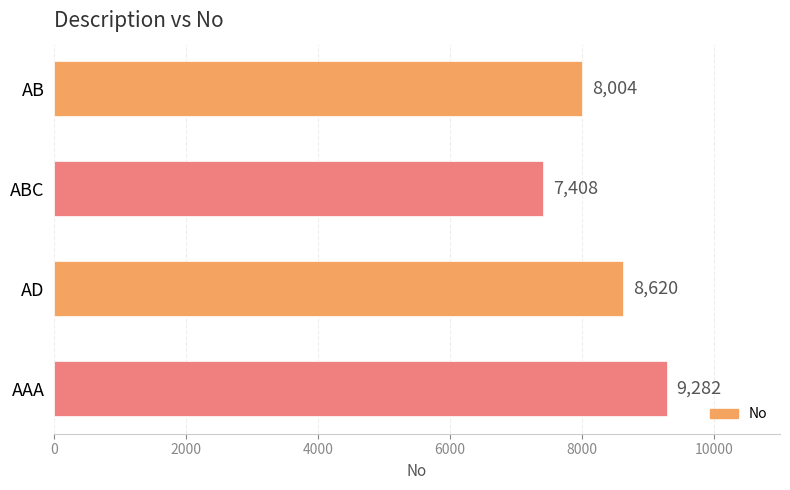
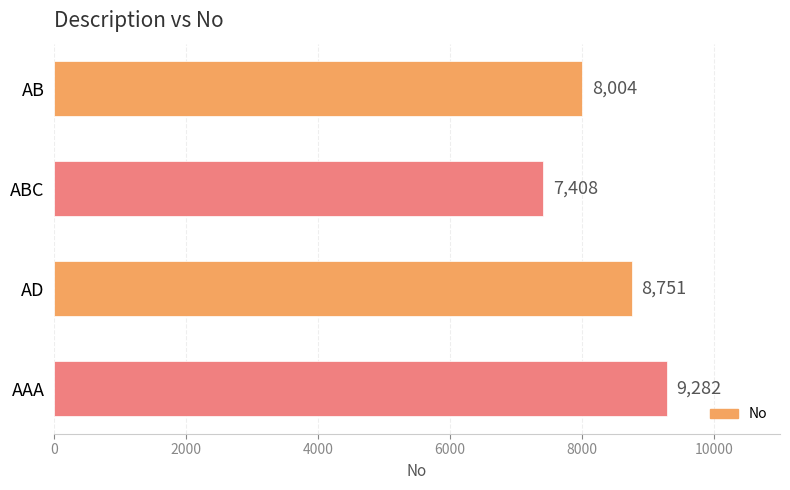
  {
    "AB": "8,004",
    "ABC": "7,408",
-   "AD": "8,620",
+   "AD": "8,751",
    "AAA": "9,282"
  }
